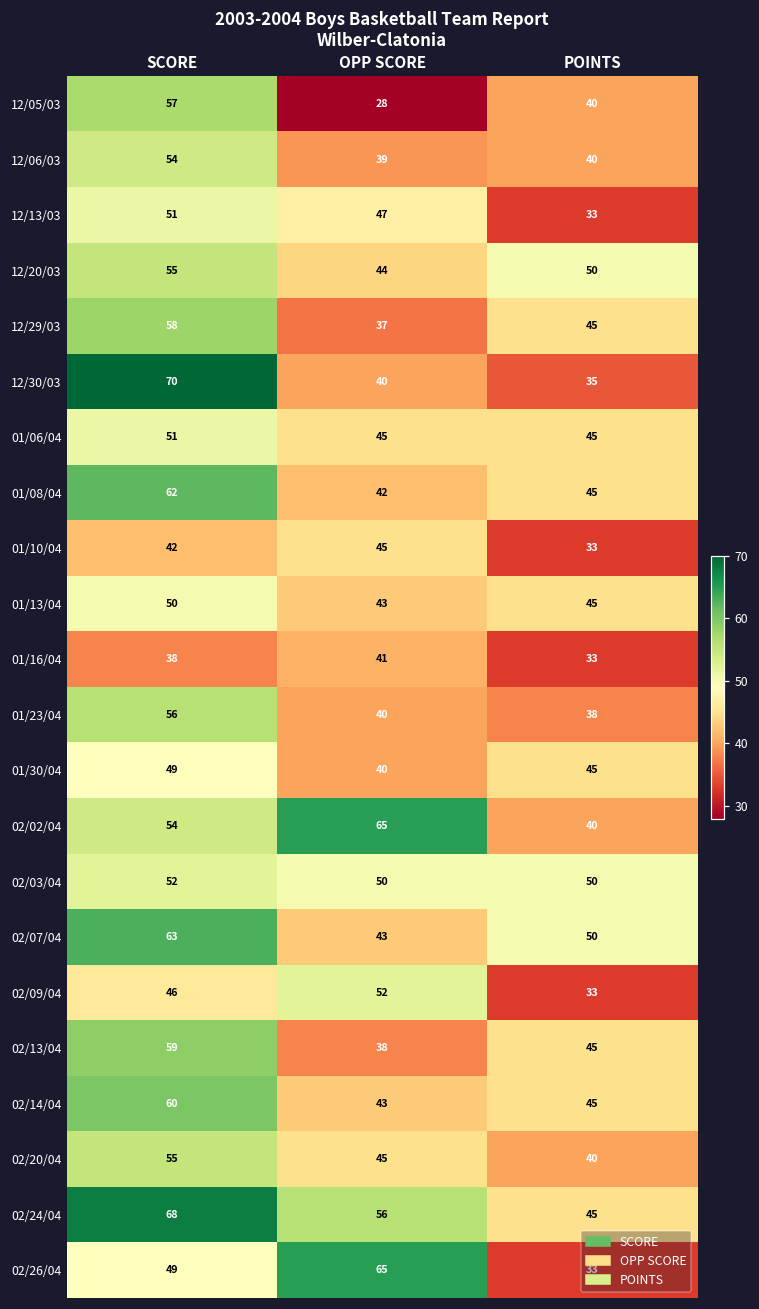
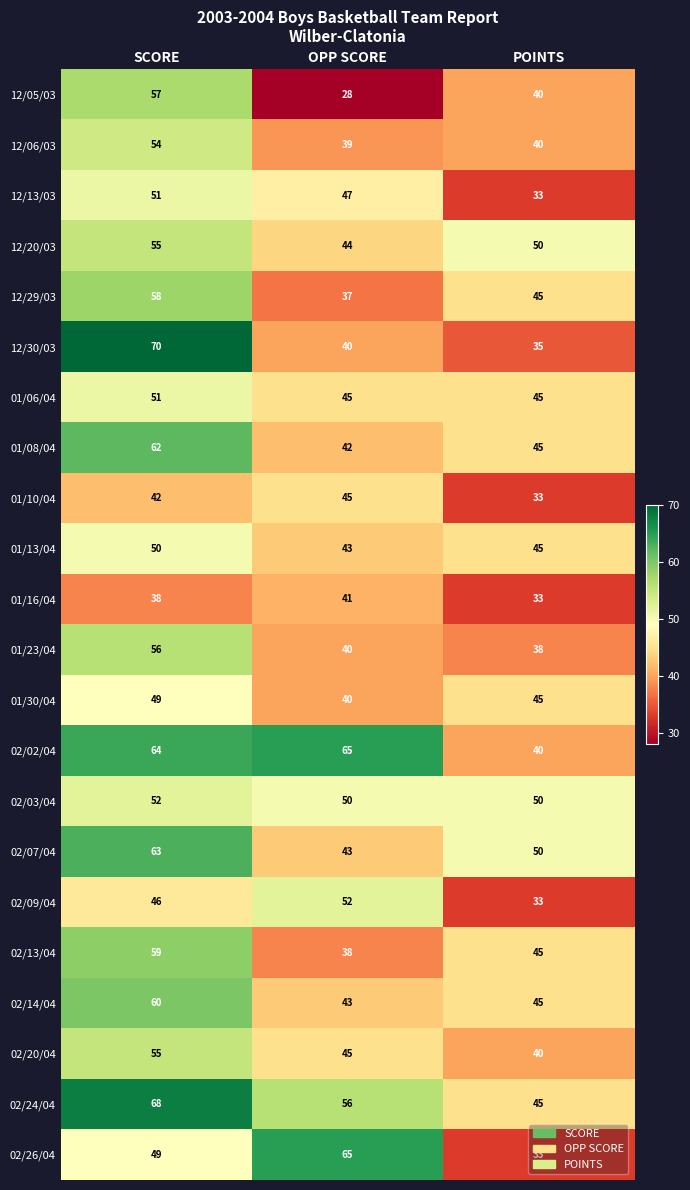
  {
    "12/05/03": {
      "SCORE": 57,
      "OPP SCORE": 28,
      "POINTS": 40
    },
    "12/06/03": {
      "SCORE": 54,
      "OPP SCORE": 39,
      "POINTS": 40
    },
    "12/13/03": {
      "SCORE": 51,
      "OPP SCORE": 47,
      "POINTS": 33
    },
    "12/20/03": {
      "SCORE": 55,
      "OPP SCORE": 44,
      "POINTS": 50
    },
    "12/29/03": {
      "SCORE": 58,
      "OPP SCORE": 37,
      "POINTS": 45
    },
    "12/30/03": {
      "SCORE": 70,
      "OPP SCORE": 40,
      "POINTS": 35
    },
    "01/06/04": {
      "SCORE": 51,
      "OPP SCORE": 45,
      "POINTS": 45
    },
    "01/08/04": {
      "SCORE": 62,
      "OPP SCORE": 42,
      "POINTS": 45
    },
    "01/10/04": {
      "SCORE": 42,
      "OPP SCORE": 45,
      "POINTS": 33
    },
    "01/13/04": {
      "SCORE": 50,
      "OPP SCORE": 43,
      "POINTS": 45
    },
    "01/16/04": {
      "SCORE": 38,
      "OPP SCORE": 41,
      "POINTS": 33
    },
    "01/23/04": {
      "SCORE": 56,
      "OPP SCORE": 40,
      "POINTS": 38
    },
    "01/30/04": {
      "SCORE": 49,
      "OPP SCORE": 40,
      "POINTS": 45
    },
    "02/02/04": {
-     "SCORE": 54,
+     "SCORE": 64,
      "OPP SCORE": 65,
      "POINTS": 40
    },
    "02/03/04": {
      "SCORE": 52,
      "OPP SCORE": 50,
      "POINTS": 50
    },
    "02/07/04": {
      "SCORE": 63,
      "OPP SCORE": 43,
      "POINTS": 50
    },
    "02/09/04": {
      "SCORE": 46,
      "OPP SCORE": 52,
      "POINTS": 33
    },
    "02/13/04": {
      "SCORE": 59,
      "OPP SCORE": 38,
      "POINTS": 45
    },
    "02/14/04": {
      "SCORE": 60,
      "OPP SCORE": 43,
      "POINTS": 45
    },
    "02/20/04": {
      "SCORE": 55,
      "OPP SCORE": 45,
      "POINTS": 40
    },
    "02/24/04": {
      "SCORE": 68,
      "OPP SCORE": 56,
      "POINTS": 45
    },
    "02/26/04": {
      "SCORE": 49,
      "OPP SCORE": 65
    }
  }
